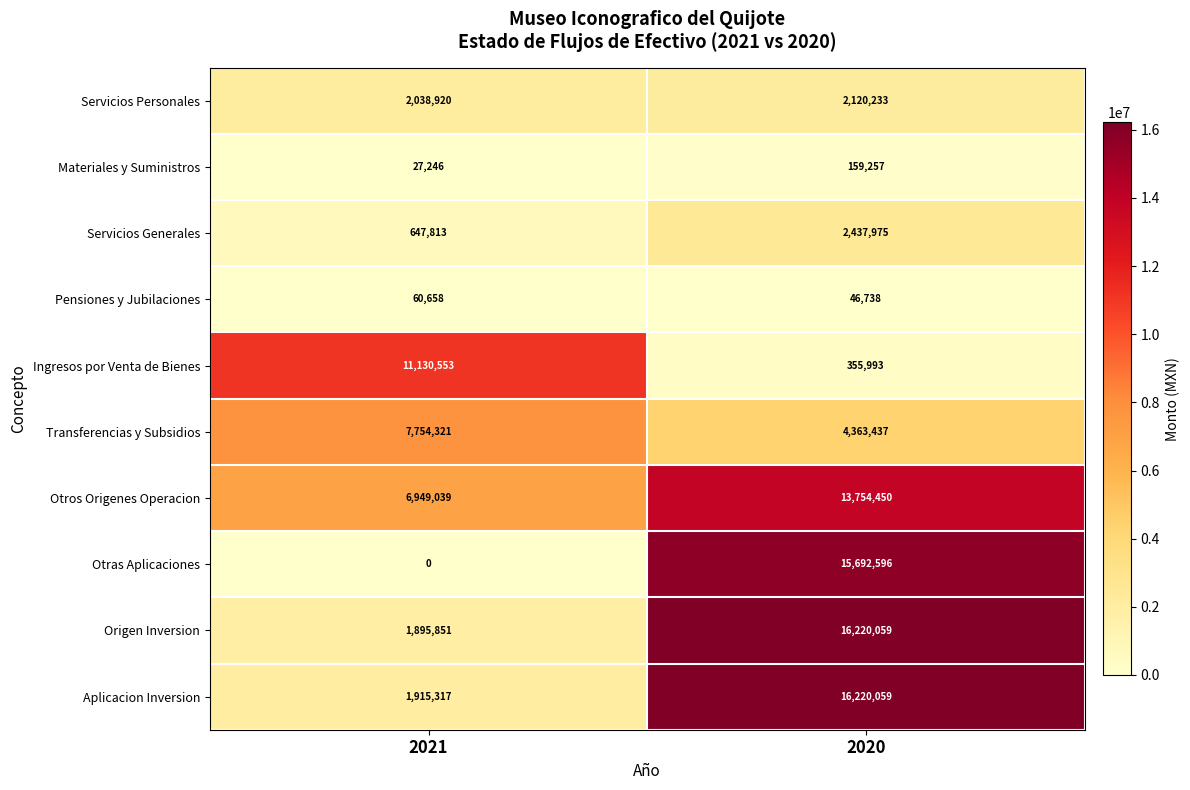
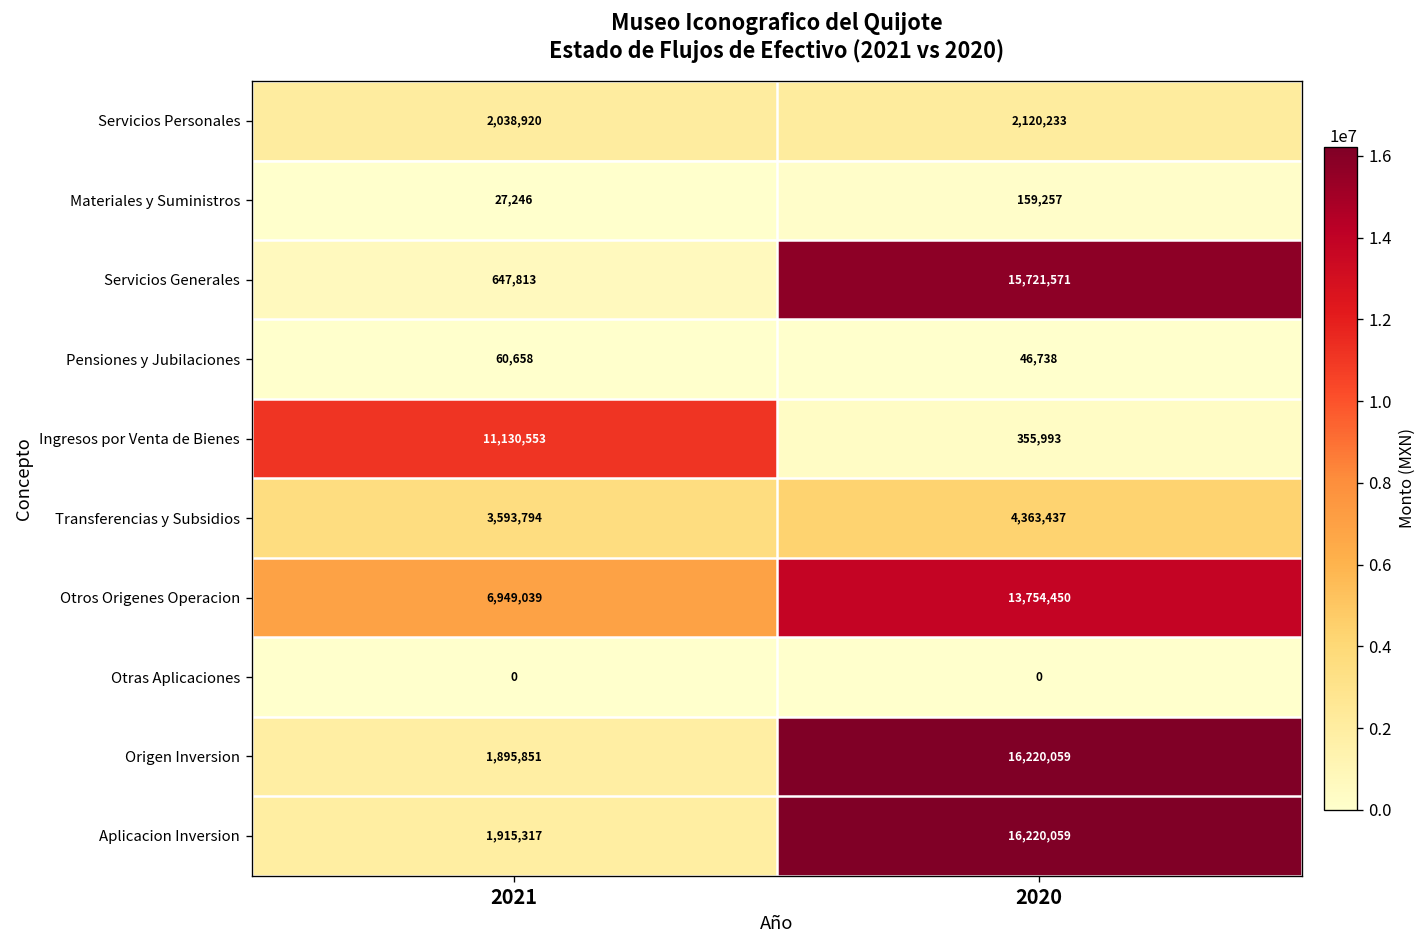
  {
    "Servicios Personales": {
      "2021": "2,038,920",
      "2020": "2,120,233"
    },
    "Materiales y Suministros": {
      "2021": "27,246",
      "2020": "159,257"
    },
    "Servicios Generales": {
      "2021": "647,813",
-     "2020": "2,437,975"
+     "2020": "15,721,571"
    },
    "Pensiones y Jubilaciones": {
      "2021": "60,658",
      "2020": "46,738"
    },
    "Ingresos por Venta de Bienes": {
      "2021": "11,130,553",
      "2020": "355,993"
    },
    "Transferencias y Subsidios": {
-     "2021": "7,754,321",
+     "2021": "3,593,794",
      "2020": "4,363,437"
    },
    "Otros Origenes Operacion": {
      "2021": "6,949,039",
      "2020": "13,754,450"
    },
    "Otras Aplicaciones": {
      "2021": "0",
-     "2020": "15,692,596"
+     "2020": "0"
    },
    "Origen Inversion": {
      "2021": "1,895,851",
      "2020": "16,220,059"
    },
    "Aplicacion Inversion": {
      "2021": "1,915,317",
      "2020": "16,220,059"
    }
  }
